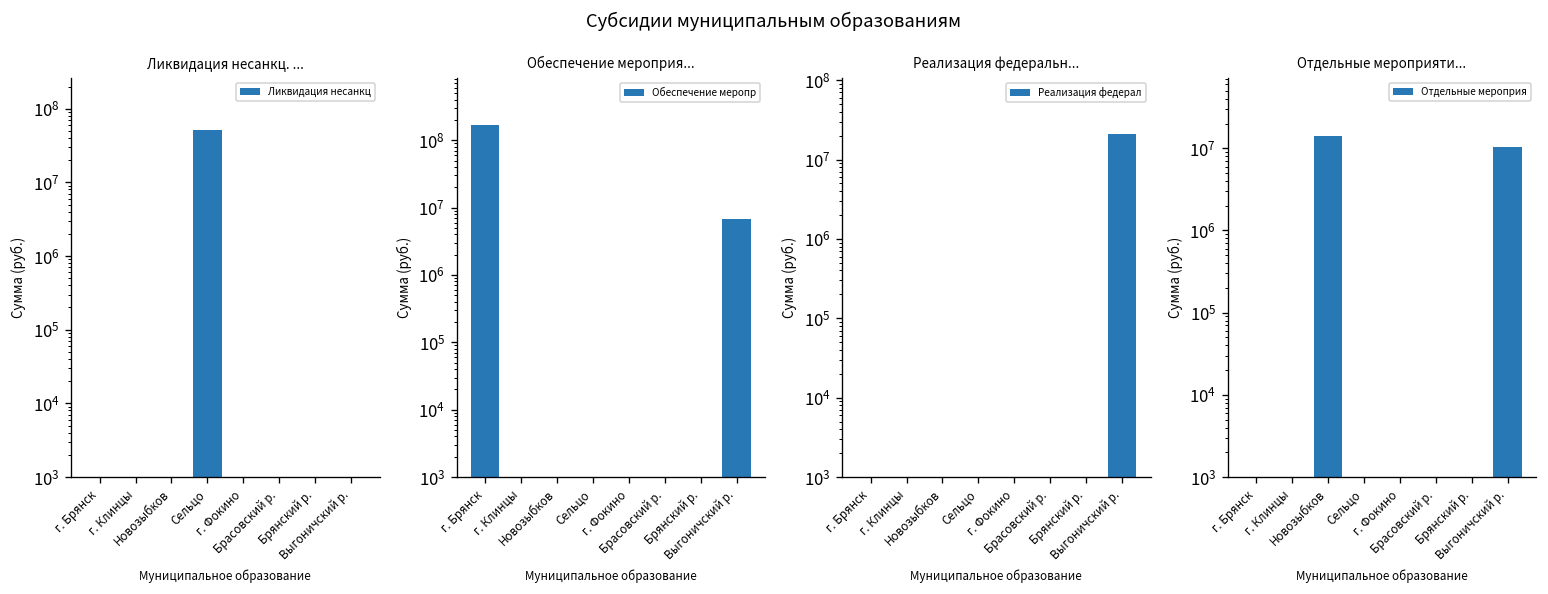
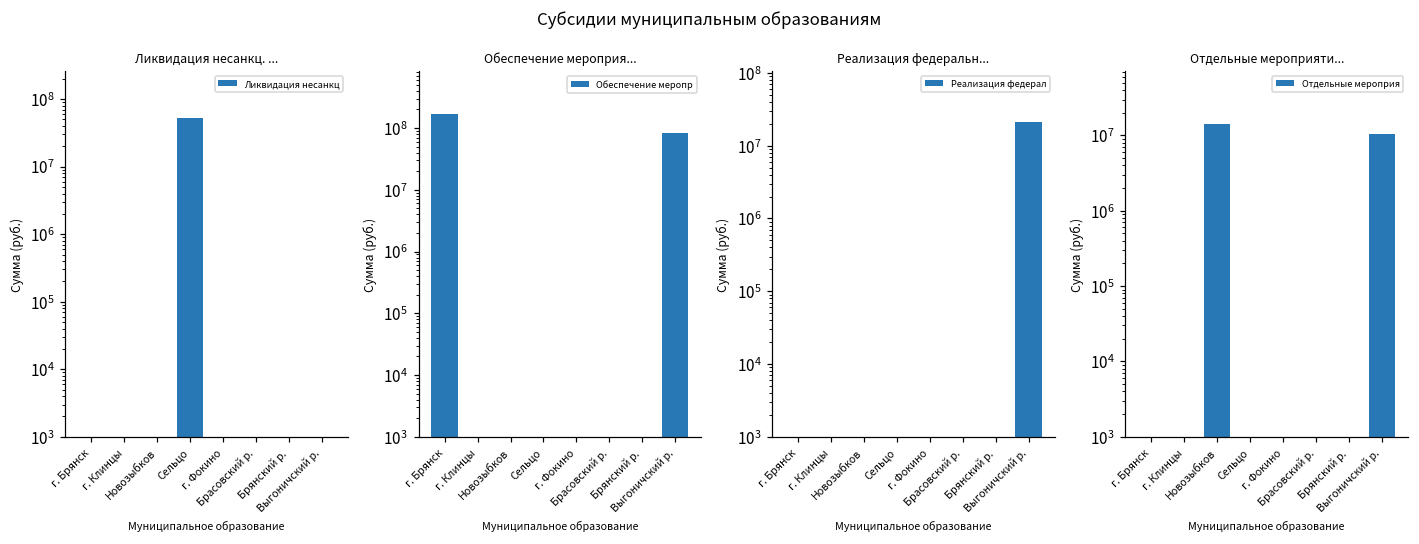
  {
    "Ликвидация несанкц. ...": {
      "Сельцо": 50000000
    },
    "Обеспечение мероприя...": {
      "г. Брянск": 170000000,
-     "Выгоничский р.": 7000000
+     "Выгоничский р.": 80000000
    },
    "Реализация федеральн...": {
      "Выгоничский р.": 21000000
    },
    "Отдельные мероприяти...": {
      "Новозыбков": 14000000,
      "Выгоничский р.": 10000000
    }
  }
